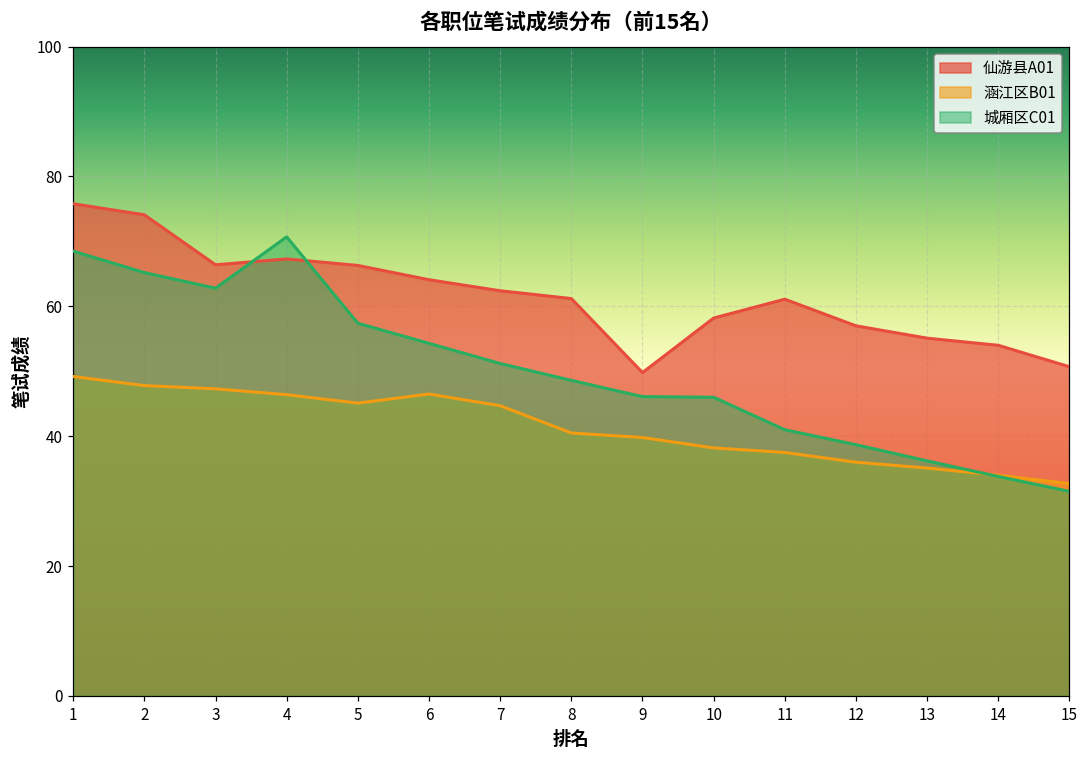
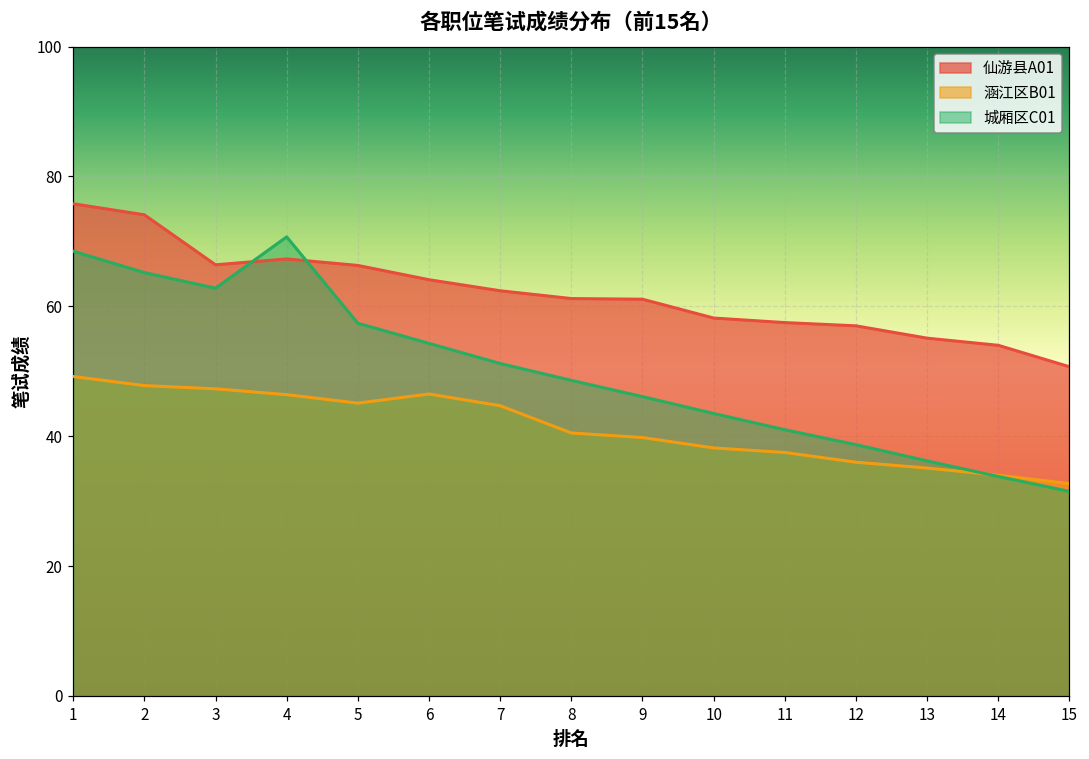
  {
    "仙游县A01": {
      "1": 76,
      "2": 74,
      "3": 66,
      "4": 67,
      "5": 66,
      "6": 64,
      "7": 62,
      "8": 61,
-     "9": 50,
+     "9": 61,
      "10": 58,
-     "11": 61,
+     "11": 58,
      "12": 57,
      "13": 55,
      "14": 54,
      "15": 51
    },
    "涵江区B01": {
      "1": 49,
      "2": 48,
      "3": 47,
      "4": 46,
      "5": 45,
      "6": 47,
      "7": 45,
      "8": 41,
      "9": 40,
      "10": 38,
      "11": 38,
      "12": 36,
      "13": 35,
      "15": 33
    },
    "城厢区C01": {
      "1": 69,
      "2": 65,
      "3": 63,
      "4": 71,
      "5": 57,
      "6": 54,
      "7": 51,
      "8": 49,
      "9": 46,
-     "10": 46,
+     "10": 44,
      "11": 41,
      "12": 39,
      "13": 36,
      "15": 32
    }
  }
